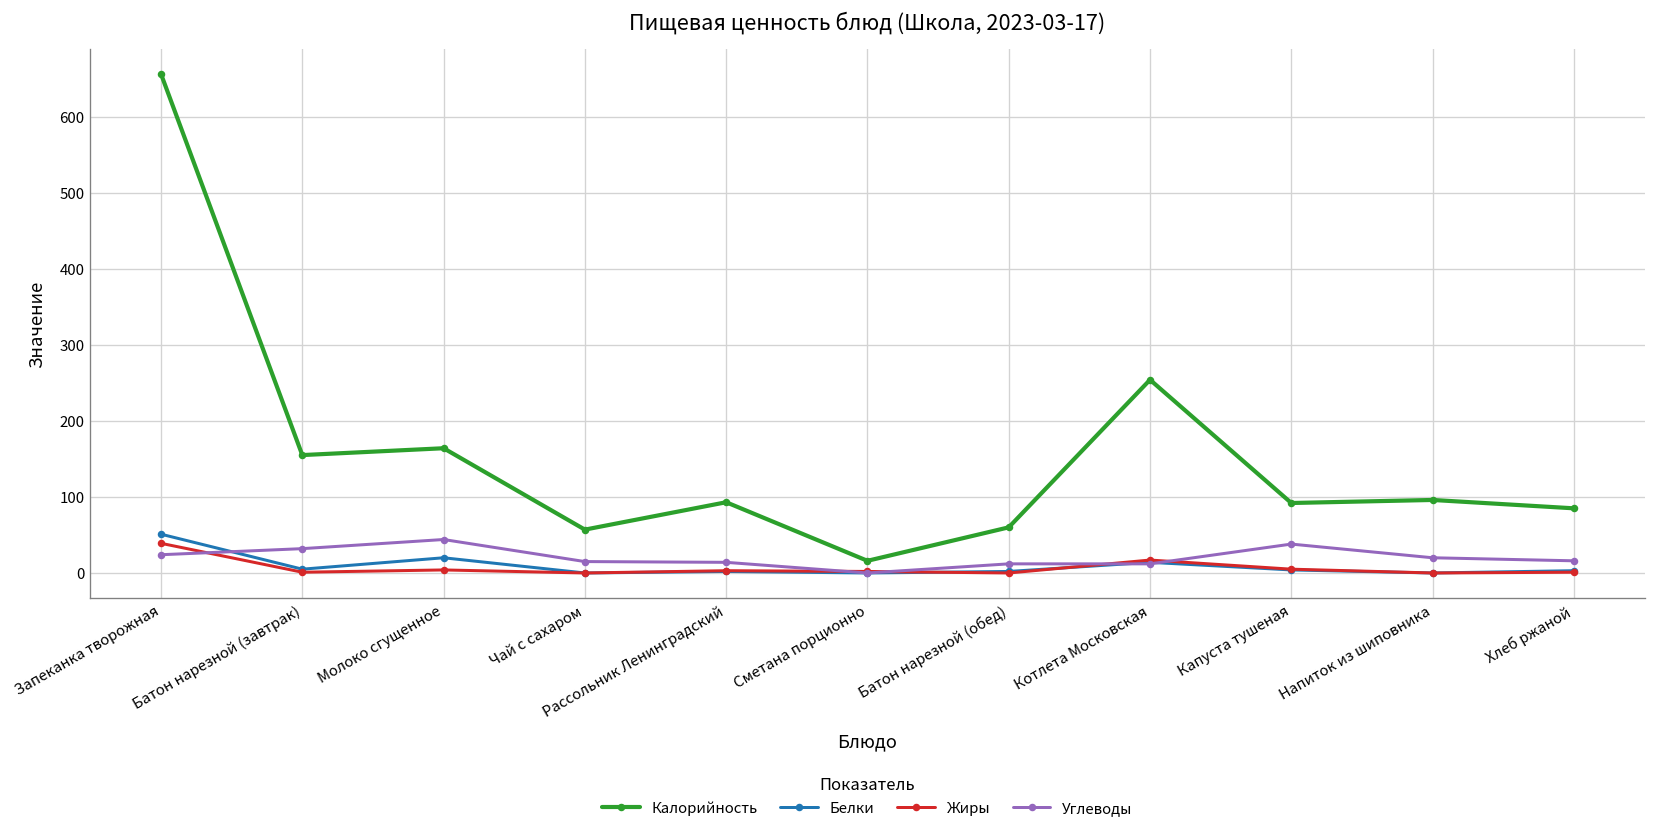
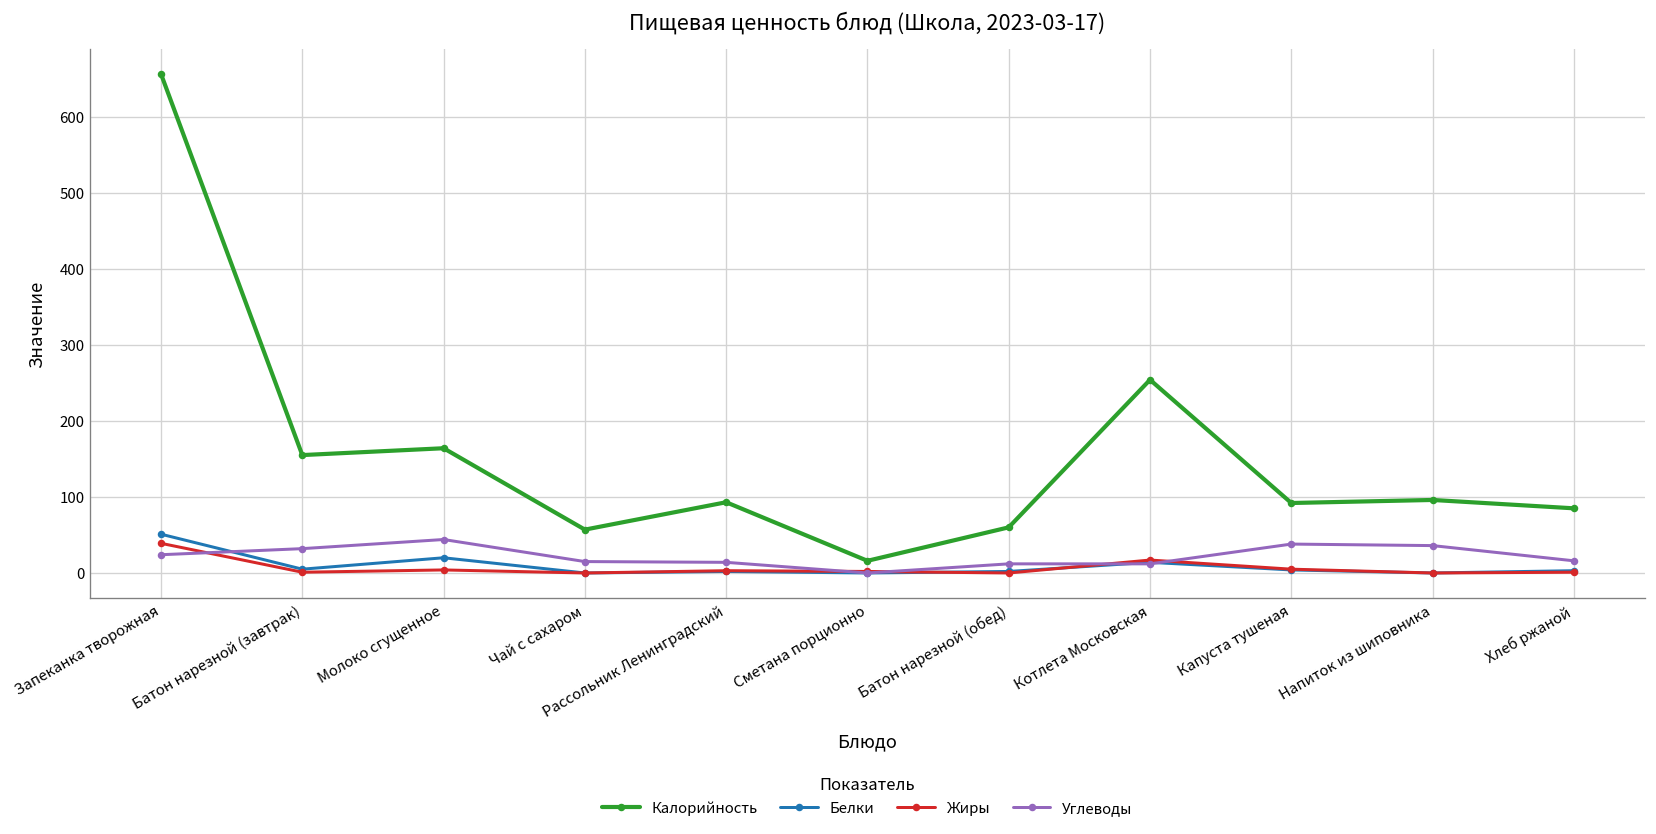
  {
    "Калорийность": {
      "Запеканка творожная": 660,
      "Батон нарезной (завтрак)": 160,
      "Молоко сгущенное": 160,
      "Чай с сахаром": 60,
      "Рассольник Ленинградский": 90,
      "Сметана порционно": 20,
      "Батон нарезной (обед)": 60,
      "Котлета Московская": 250,
      "Капуста тушеная": 90,
      "Напиток из шиповника": 100,
      "Хлеб ржаной": 90
    },
    "Белки": {
      "Запеканка творожная": 50,
      "Батон нарезной (завтрак)": 10,
      "Молоко сгущенное": 20
    },
    "Жиры": {
      "Запеканка творожная": 40,
      "Батон нарезной (завтрак)": 0,
      "Молоко сгущенное": 0
    },
    "Углеводы": {
      "Запеканка творожная": 20,
      "Батон нарезной (завтрак)": 30,
      "Молоко сгущенное": 40,
      "Чай с сахаром": 20,
      "Рассольник Ленинградский": 10,
      "Батон нарезной (обед)": 10,
      "Капуста тушеная": 40,
-     "Напиток из шиповника": 20,
+     "Напиток из шиповника": 40,
      "Хлеб ржаной": 20
    }
  }
